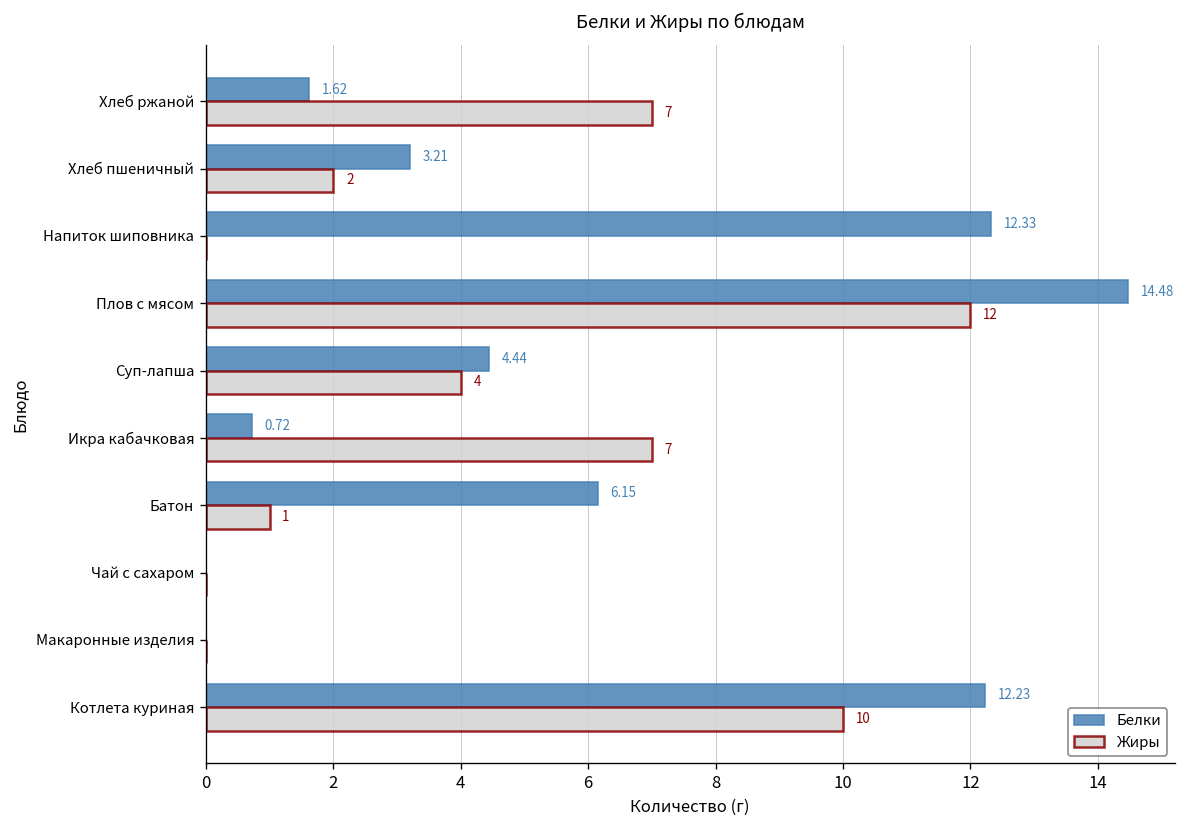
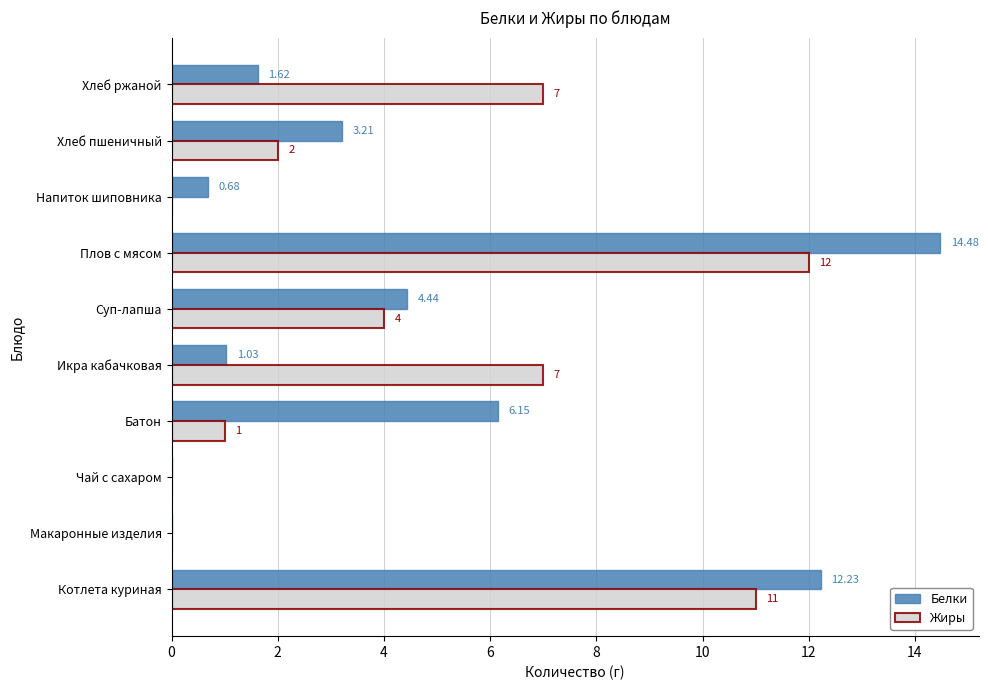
  {
    "Белки": {
      "Хлеб ржаной": 1.62,
      "Хлеб пшеничный": 3.21,
-     "Напиток шиповника": 12.33,
+     "Напиток шиповника": 0.68,
      "Плов с мясом": 14.48,
      "Суп-лапша": 4.44,
-     "Икра кабачковая": 0.72,
+     "Икра кабачковая": 1.03,
      "Батон": 6.15,
      "Котлета куриная": 12.23
    },
    "Жиры": {
      "Хлеб ржаной": 7,
      "Хлеб пшеничный": 2,
      "Плов с мясом": 12,
      "Суп-лапша": 4,
      "Икра кабачковая": 7,
      "Батон": 1,
-     "Котлета куриная": 10
+     "Котлета куриная": 11
    }
  }
